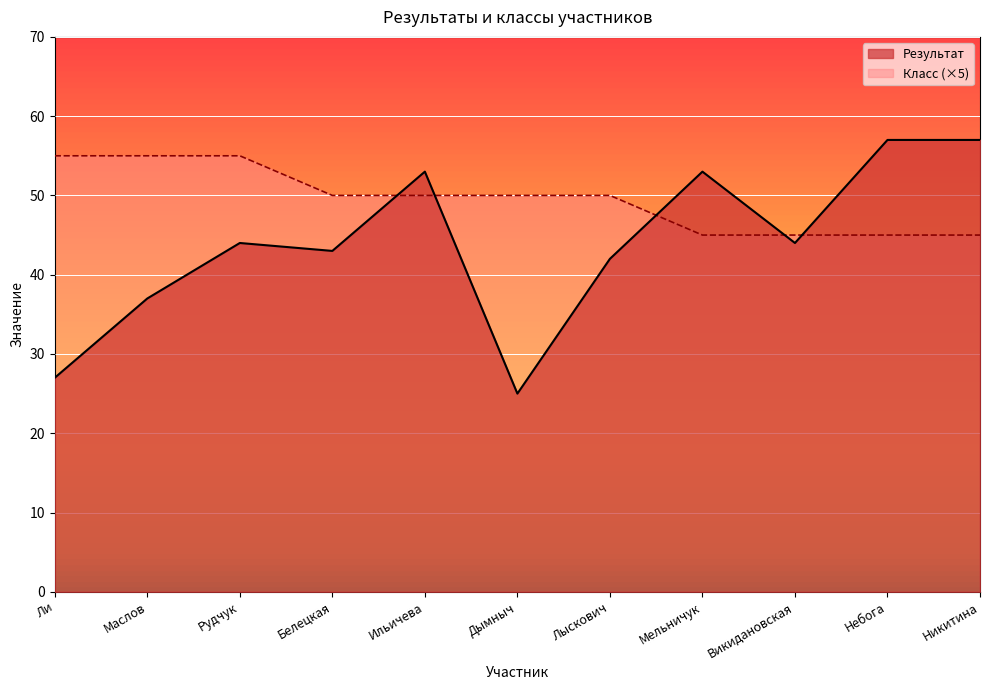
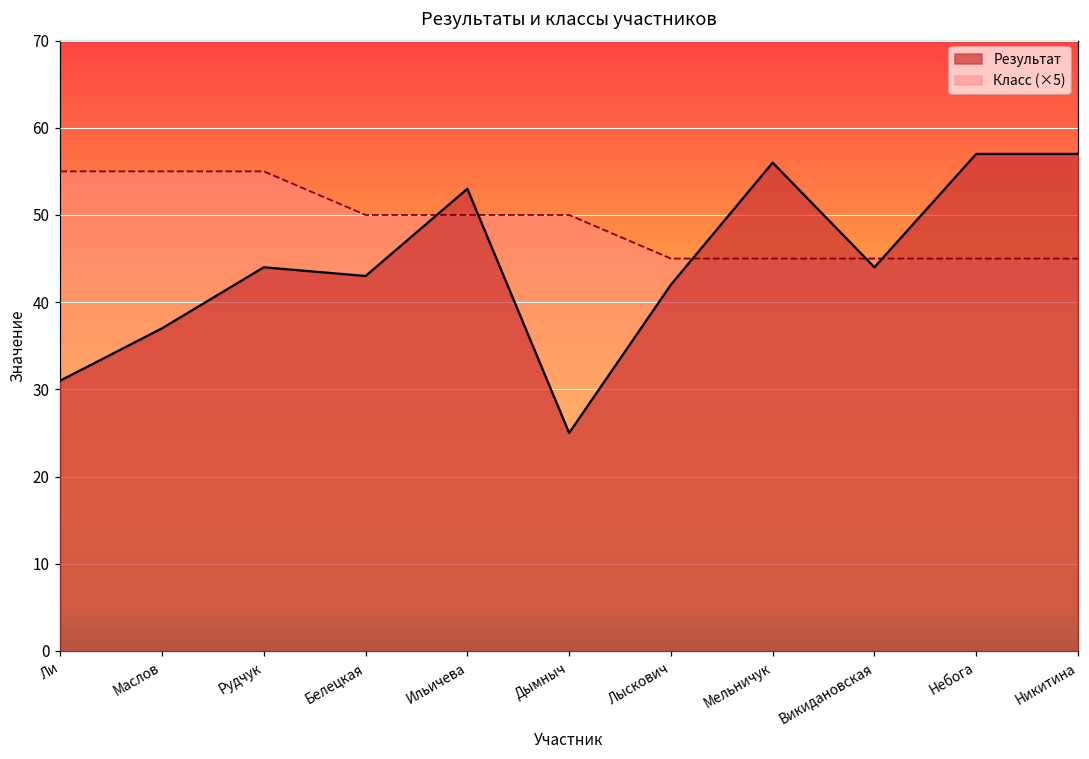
  {
    "Результат": {
-     "Ли": 27,
+     "Ли": 31,
      "Маслов": 37,
      "Рудчук": 44,
      "Белецкая": 43,
      "Ильичева": 53,
      "Дымныч": 25,
      "Лыскович": 42,
-     "Мельничук": 53,
+     "Мельничук": 56,
      "Викидановская": 44,
      "Небога": 57,
      "Никитина": 57
    },
    "Класс (×5)": {
      "Ли": 55,
      "Маслов": 55,
      "Рудчук": 55,
      "Белецкая": 50,
      "Ильичева": 50,
      "Дымныч": 50,
-     "Лыскович": 50,
+     "Лыскович": 45,
      "Мельничук": 45,
      "Викидановская": 45,
      "Небога": 45,
      "Никитина": 45
    }
  }
